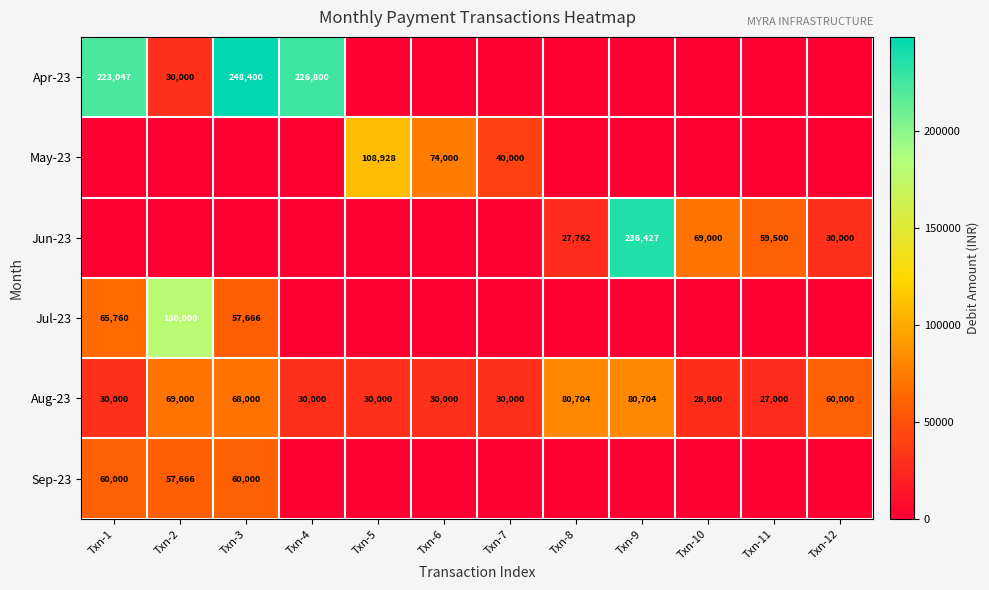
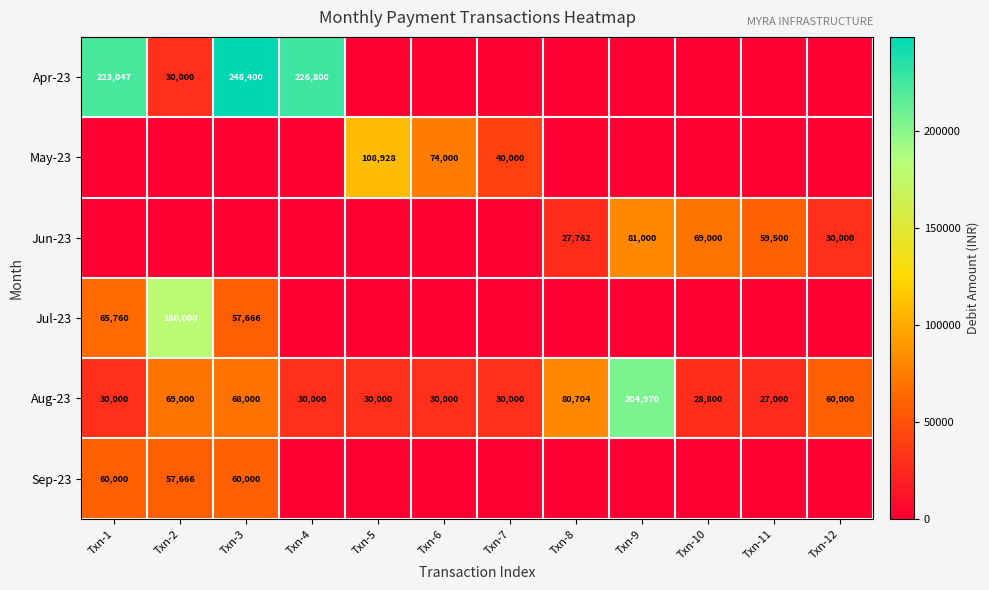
  {
    "Apr-23": {
      "Txn-1": "223,047",
      "Txn-2": "30,000",
      "Txn-3": "248,400",
      "Txn-4": "226,800"
    },
    "May-23": {
      "Txn-5": "108,928",
      "Txn-6": "74,000",
      "Txn-7": "40,000"
    },
    "Jun-23": {
      "Txn-8": "27,762",
-     "Txn-9": "236,427",
+     "Txn-9": "81,000",
      "Txn-10": "69,000",
      "Txn-11": "59,500",
      "Txn-12": "30,000"
    },
    "Jul-23": {
      "Txn-1": "65,760",
      "Txn-2": "180,000",
      "Txn-3": "57,666"
    },
    "Aug-23": {
      "Txn-1": "30,000",
      "Txn-2": "69,000",
      "Txn-3": "68,000",
      "Txn-4": "30,000",
      "Txn-5": "30,000",
      "Txn-6": "30,000",
      "Txn-7": "30,000",
      "Txn-8": "80,704",
-     "Txn-9": "80,704",
+     "Txn-9": "204,970",
      "Txn-10": "28,800",
      "Txn-11": "27,000",
      "Txn-12": "60,000"
    },
    "Sep-23": {
      "Txn-1": "60,000",
      "Txn-2": "57,666",
      "Txn-3": "60,000"
    }
  }
